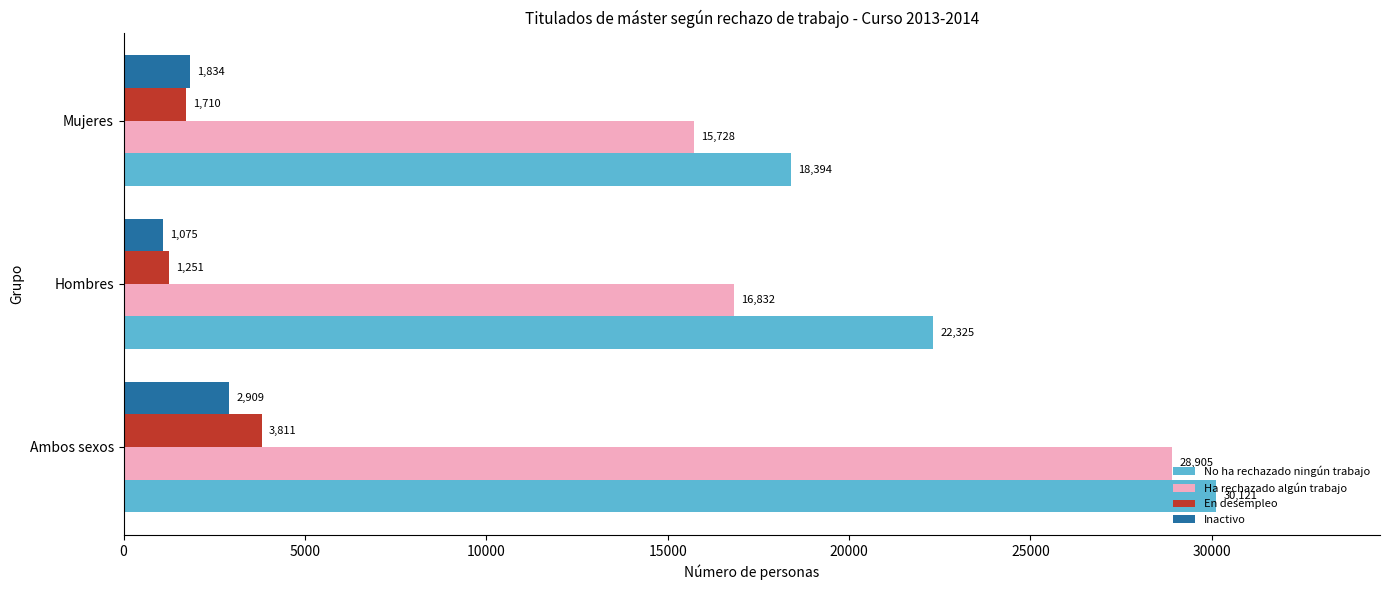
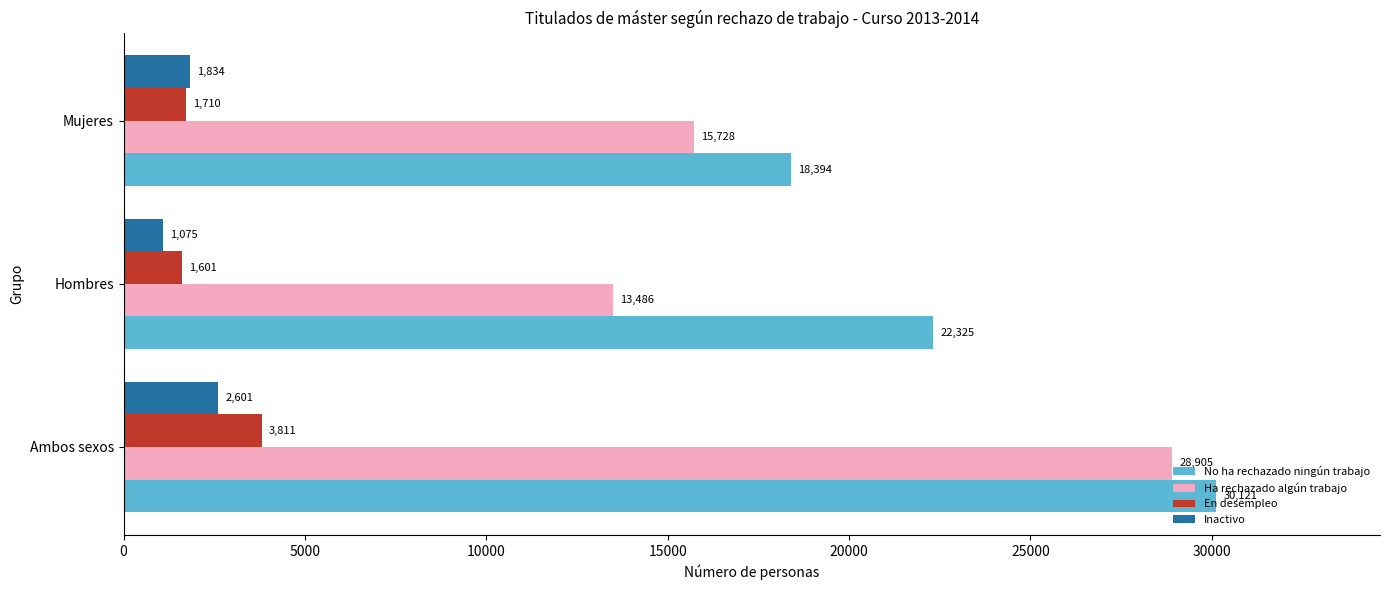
  {
    "No ha rechazado ningún trabajo": {
      "Mujeres": "18,394",
      "Hombres": "22,325",
      "Ambos sexos": "30,121"
    },
    "Ha rechazado algún trabajo": {
      "Mujeres": "15,728",
-     "Hombres": "16,832",
+     "Hombres": "13,486",
      "Ambos sexos": "28,905"
    },
    "En desempleo": {
      "Mujeres": "1,710",
-     "Hombres": "1,251",
+     "Hombres": "1,601",
      "Ambos sexos": "3,811"
    },
    "Inactivo": {
      "Mujeres": "1,834",
      "Hombres": "1,075",
-     "Ambos sexos": "2,909"
+     "Ambos sexos": "2,601"
    }
  }
